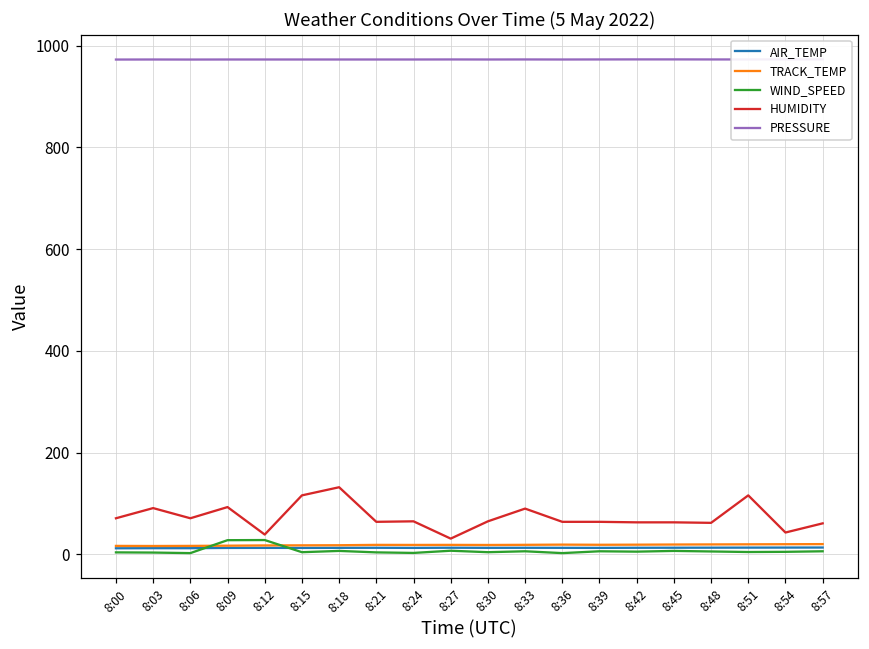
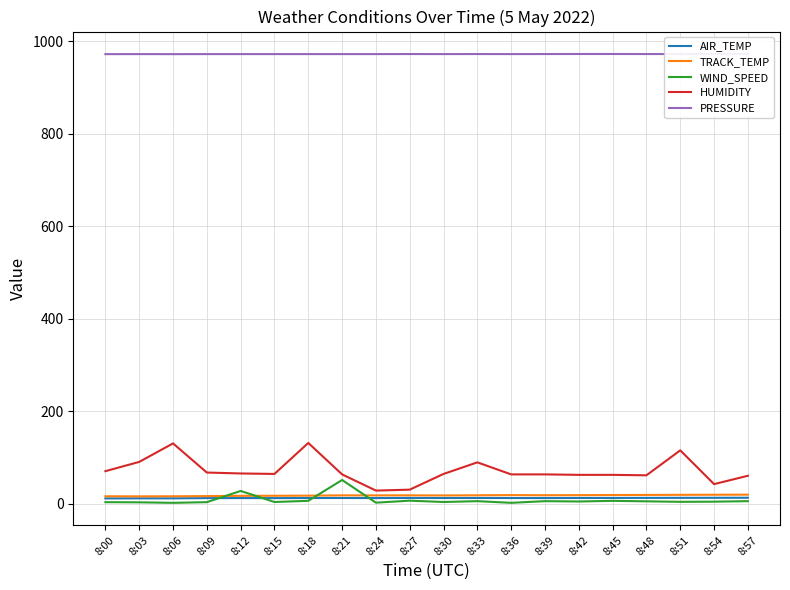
  {
    "AIR_TEMP": {
      "8:21": 10,
      "8:24": 10,
      "8:27": 10,
      "8:30": 10,
      "8:33": 10,
      "8:36": 10,
      "8:39": 10,
      "8:42": 10,
      "8:45": 10,
      "8:48": 10,
      "8:51": 10,
      "8:54": 10,
      "8:57": 10
    },
    "TRACK_TEMP": {
      "8:21": 20,
      "8:24": 20,
      "8:27": 20,
      "8:30": 20,
      "8:33": 20,
      "8:36": 20,
      "8:39": 20,
      "8:42": 20,
      "8:45": 20,
      "8:48": 20,
      "8:51": 20,
      "8:54": 20,
      "8:57": 20
    },
    "WIND_SPEED": {
      "8:00": 0,
      "8:03": 0,
      "8:06": 0,
-     "8:09": 30,
+     "8:09": 0,
      "8:12": 30,
      "8:15": 0,
      "8:18": 10,
-     "8:21": 0,
+     "8:21": 50,
      "8:24": 0,
      "8:27": 10,
      "8:30": 0,
      "8:33": 10,
      "8:36": 0,
      "8:39": 10,
      "8:42": 10,
      "8:45": 10,
      "8:48": 10,
      "8:51": 0,
      "8:54": 10,
      "8:57": 10
    },
    "HUMIDITY": {
      "8:00": 70,
      "8:03": 90,
-     "8:06": 70,
-     "8:09": 90,
-     "8:12": 40,
-     "8:15": 120,
+     "8:06": 130,
+     "8:09": 70,
+     "8:12": 70,
+     "8:15": 70,
      "8:18": 130,
      "8:21": 60,
-     "8:24": 70,
+     "8:24": 30,
      "8:27": 30,
      "8:30": 70,
      "8:33": 90,
      "8:36": 60,
      "8:39": 60,
      "8:42": 60,
      "8:45": 60,
      "8:48": 60,
      "8:51": 120,
      "8:54": 40,
      "8:57": 60
    },
    "PRESSURE": {
      "8:00": 970,
      "8:03": 970,
      "8:06": 970,
      "8:09": 970,
      "8:12": 970,
      "8:15": 970,
      "8:18": 970,
      "8:21": 970,
      "8:24": 970,
      "8:27": 970,
      "8:30": 970,
      "8:33": 970,
      "8:36": 970,
      "8:39": 970,
      "8:42": 970,
      "8:45": 970,
      "8:48": 970
    }
  }
